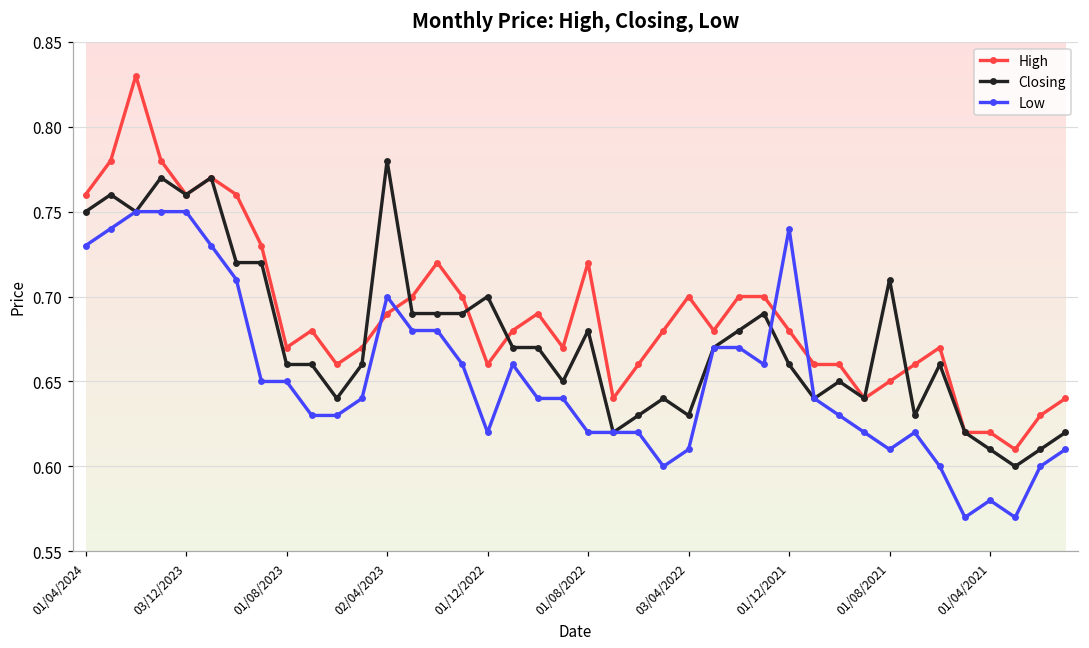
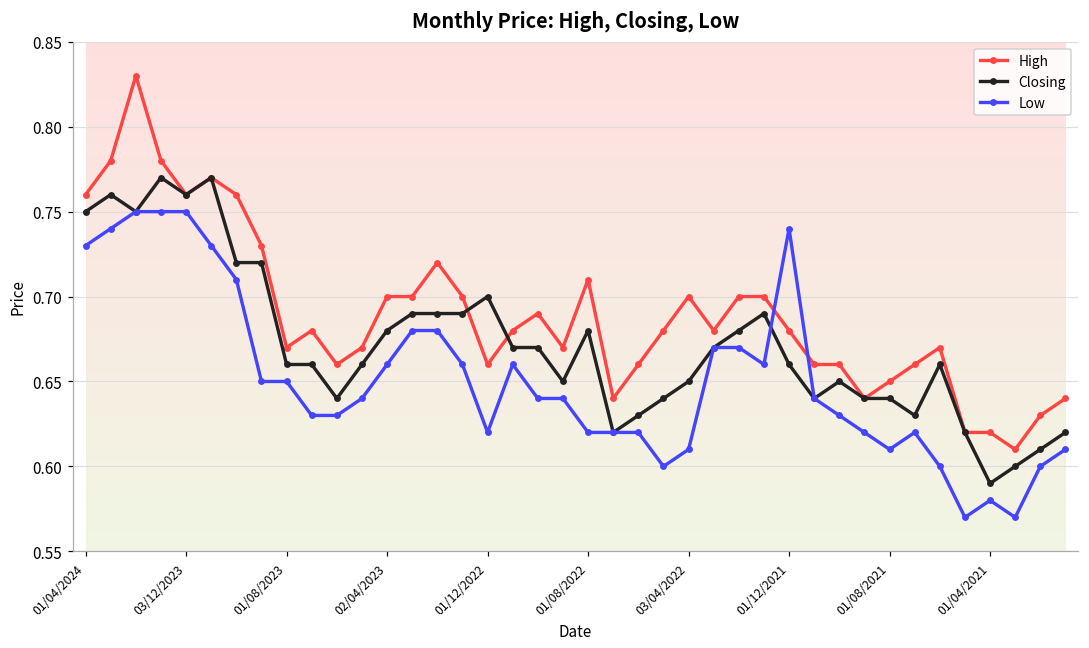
  {
    "High": {
      "01/04/2024": 0.76,
      "01/08/2023": 0.67,
-     "02/04/2023": 0.69,
+     "02/04/2023": 0.70,
      "01/12/2022": 0.66,
-     "01/08/2022": 0.72,
+     "01/08/2022": 0.71,
      "03/04/2022": 0.70,
      "01/12/2021": 0.68,
      "01/08/2021": 0.65,
      "01/04/2021": 0.62
    },
    "Closing": {
      "01/04/2024": 0.75,
      "01/08/2023": 0.66,
-     "02/04/2023": 0.78,
+     "02/04/2023": 0.68,
      "01/12/2022": 0.70,
      "01/08/2022": 0.68,
-     "03/04/2022": 0.63,
+     "03/04/2022": 0.65,
      "01/12/2021": 0.66,
-     "01/08/2021": 0.71,
-     "01/04/2021": 0.61
+     "01/08/2021": 0.64,
+     "01/04/2021": 0.59
    },
    "Low": {
      "01/04/2024": 0.73,
      "03/12/2023": 0.75,
      "01/08/2023": 0.65,
-     "02/04/2023": 0.70,
+     "02/04/2023": 0.66,
      "01/12/2022": 0.62,
      "01/08/2022": 0.62,
      "03/04/2022": 0.61,
      "01/12/2021": 0.74,
      "01/08/2021": 0.61,
      "01/04/2021": 0.58
    }
  }
